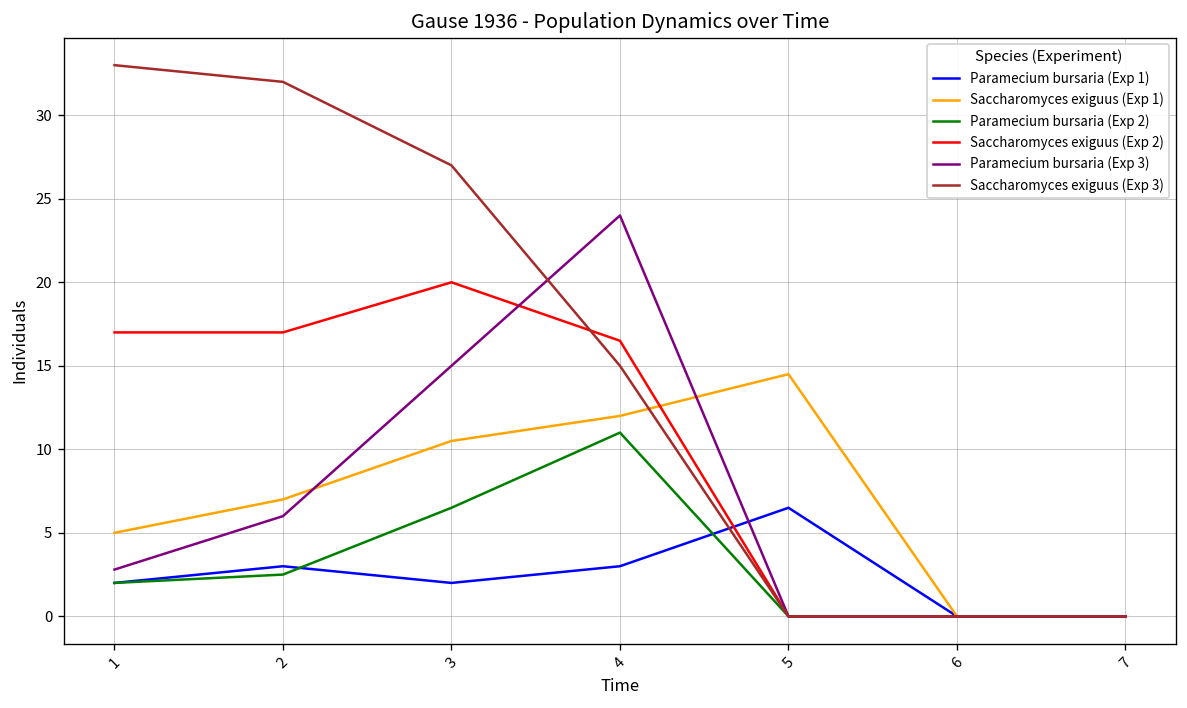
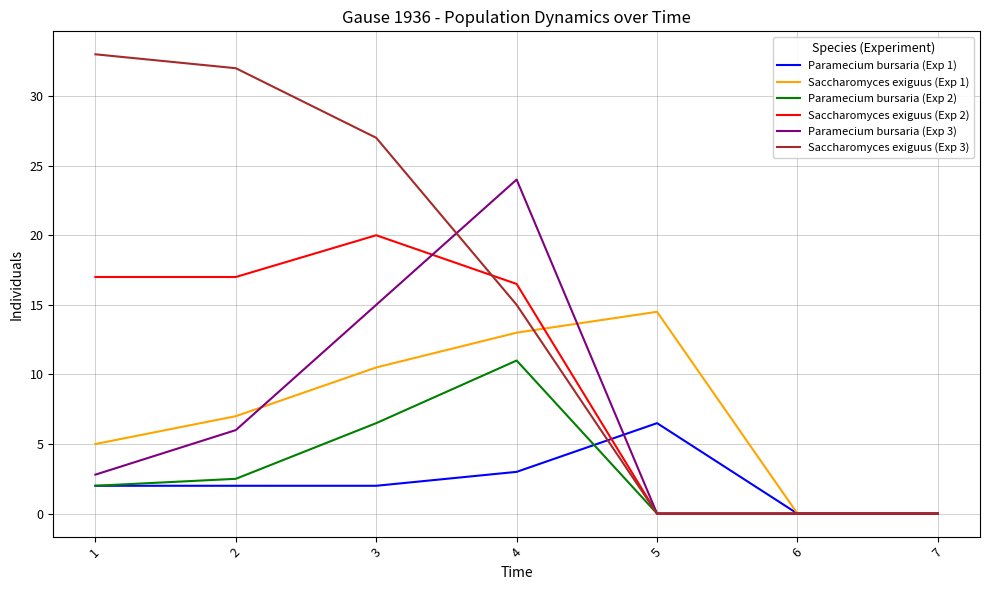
  {
    "Paramecium bursaria (Exp 1)": {
-     "2": 3,
+     "2": 2,
      "3": 2,
      "4": 3,
      "5": 6.5
    },
    "Saccharomyces exiguus (Exp 1)": {
      "1": 5,
      "2": 7,
      "3": 10.5,
-     "4": 12,
+     "4": 13,
      "5": 14.5
    },
    "Paramecium bursaria (Exp 2)": {
      "2": 2.5,
      "3": 6.5,
      "4": 11
    },
    "Saccharomyces exiguus (Exp 2)": {
      "1": 17,
      "2": 17,
      "3": 20,
      "4": 16.5
    },
    "Paramecium bursaria (Exp 3)": {
      "1": 2.8,
      "2": 6,
      "3": 15,
      "4": 24
    },
    "Saccharomyces exiguus (Exp 3)": {
      "1": 33,
      "2": 32,
      "3": 27,
      "4": 15
    }
  }
